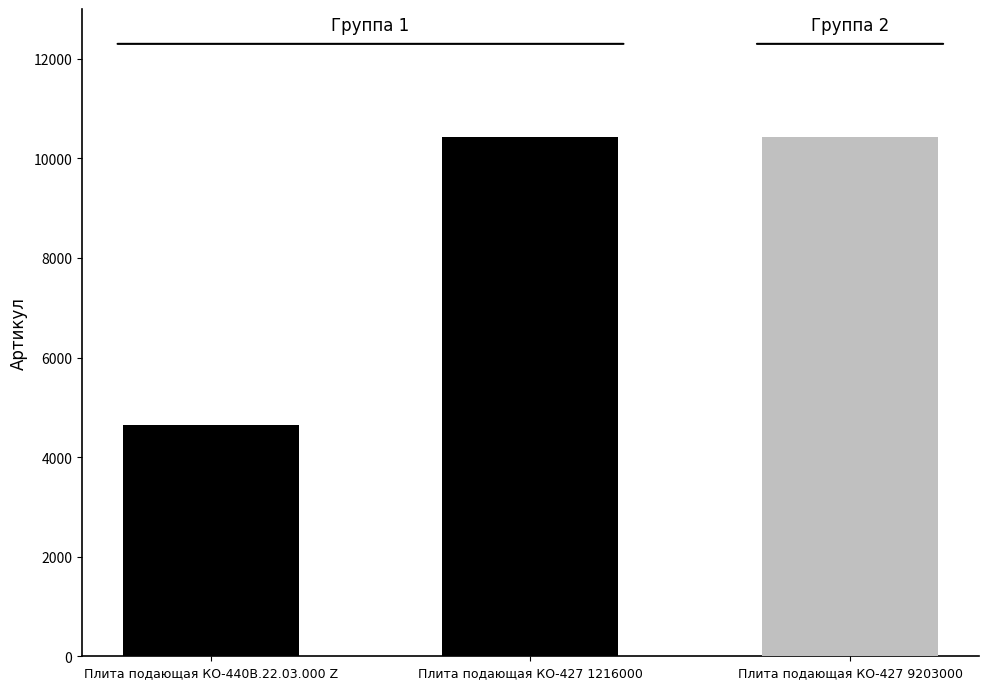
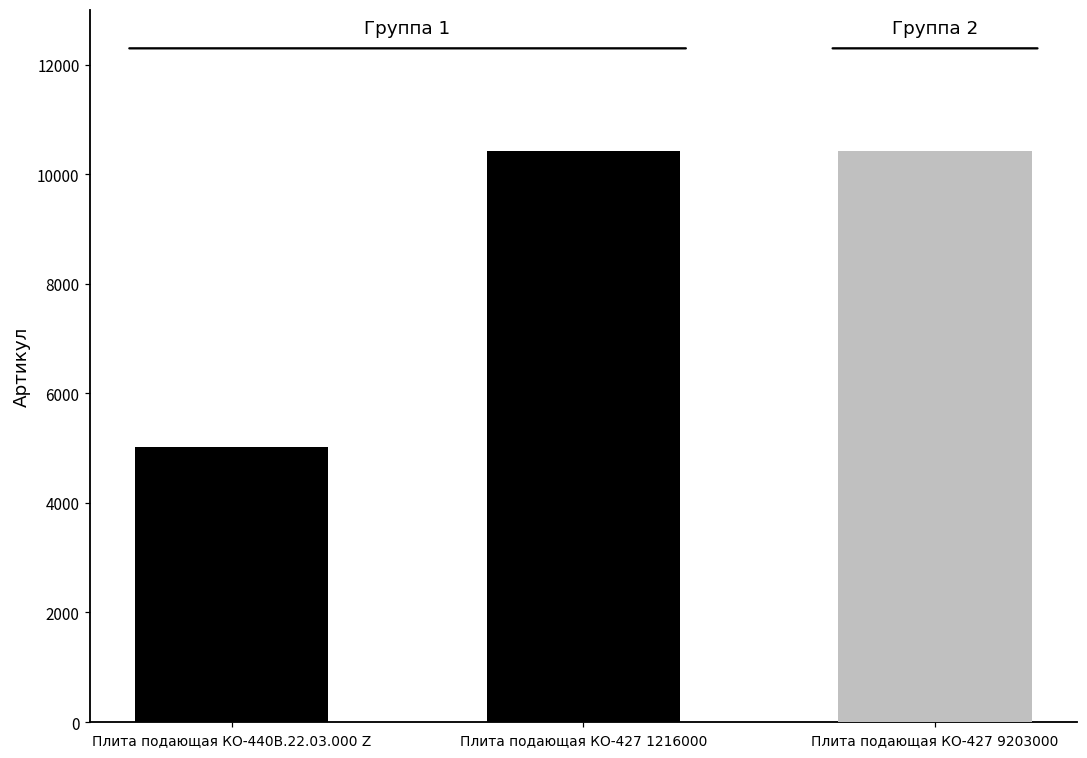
  {
-   "Плита подающая КО-440В.22.03.000 Z": 4600,
+   "Плита подающая КО-440В.22.03.000 Z": 5000,
    "Плита подающая КО-427 1216000": 10400,
    "Плита подающая КО-427 9203000": 10400
  }
